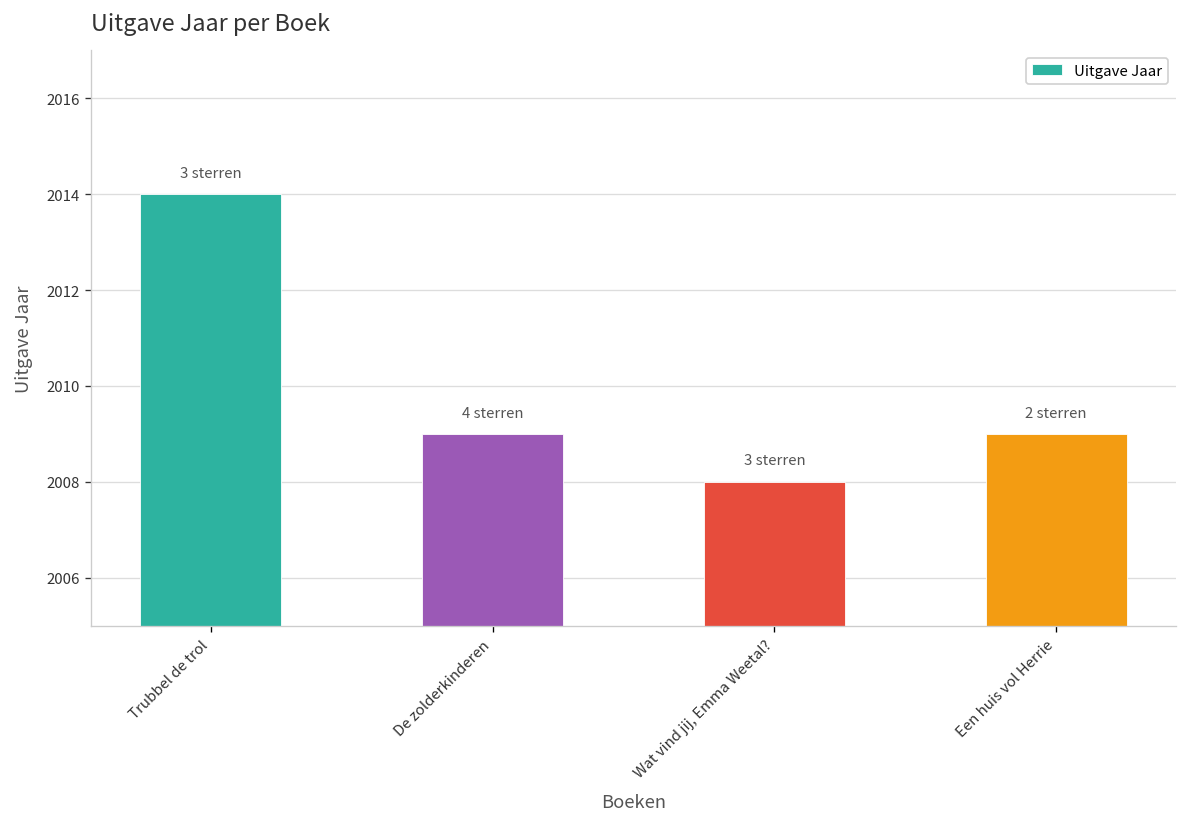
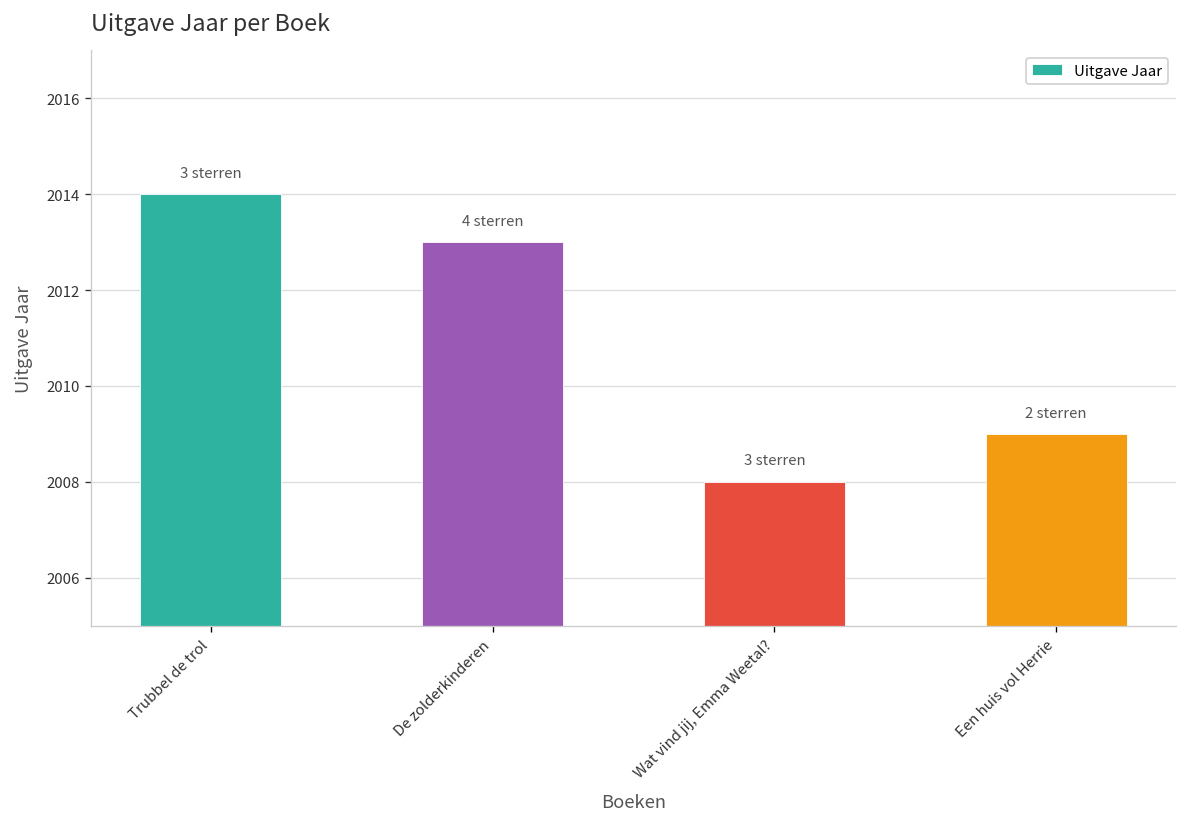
  {
-   "De zolderkinderen": 2009
+   "De zolderkinderen": 2013
  }
